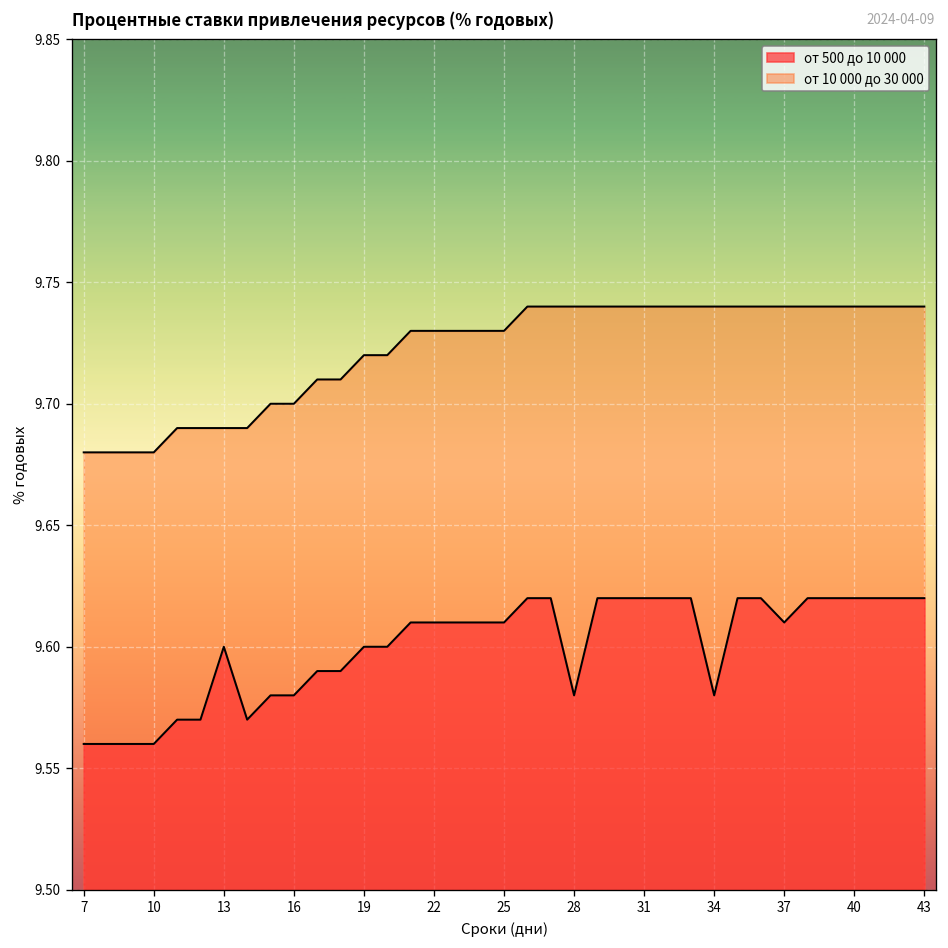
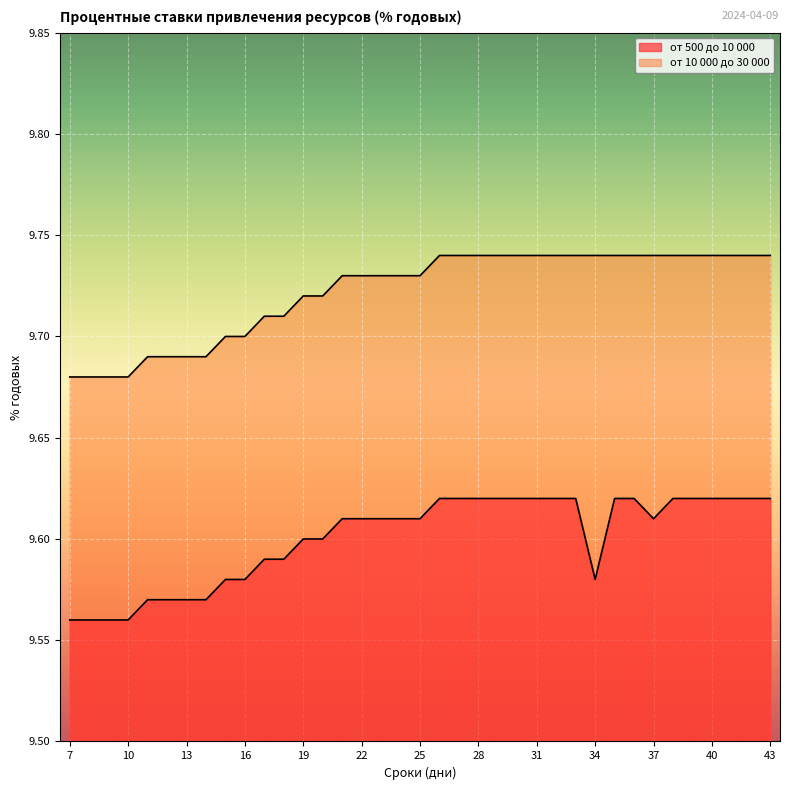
  {
    "от 500 до 10 000": {
      "7": 9.56,
      "10": 9.56,
-     "13": 9.60,
+     "13": 9.57,
      "16": 9.58,
      "19": 9.60,
      "22": 9.61,
      "25": 9.61,
-     "28": 9.58,
+     "28": 9.62,
      "31": 9.62,
      "34": 9.58,
      "37": 9.61,
      "40": 9.62,
      "43": 9.62
    },
    "от 10 000 до 30 000": {
      "7": 9.68,
      "10": 9.68,
      "13": 9.69,
      "16": 9.70,
      "19": 9.72,
      "22": 9.73,
      "25": 9.73,
      "28": 9.74,
      "31": 9.74,
      "34": 9.74,
      "37": 9.74,
      "40": 9.74,
      "43": 9.74
    }
  }
